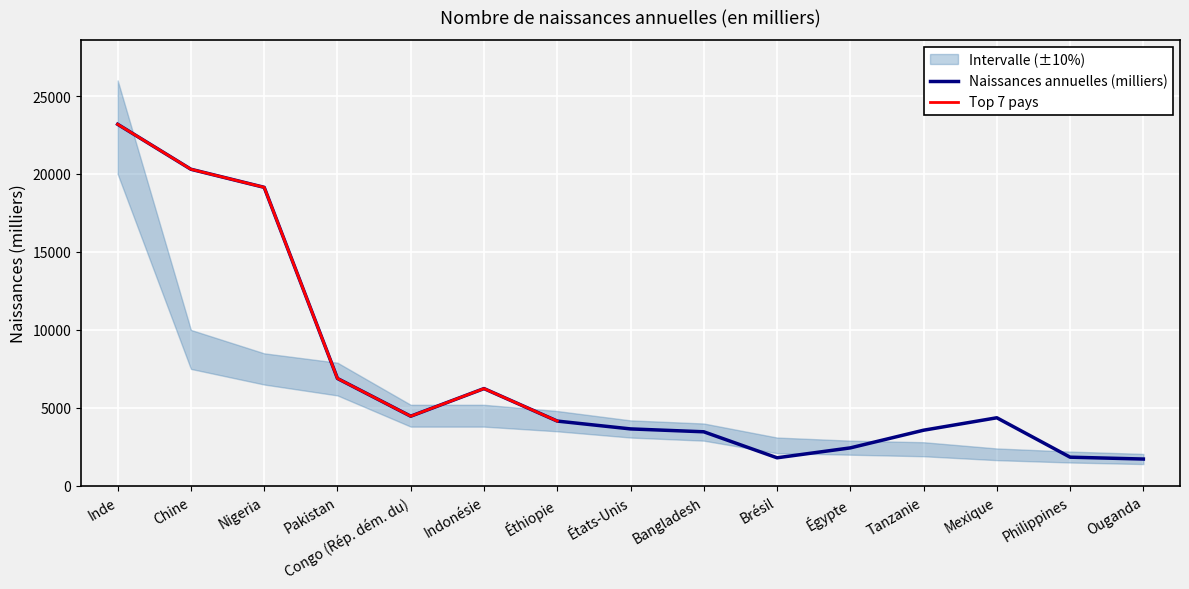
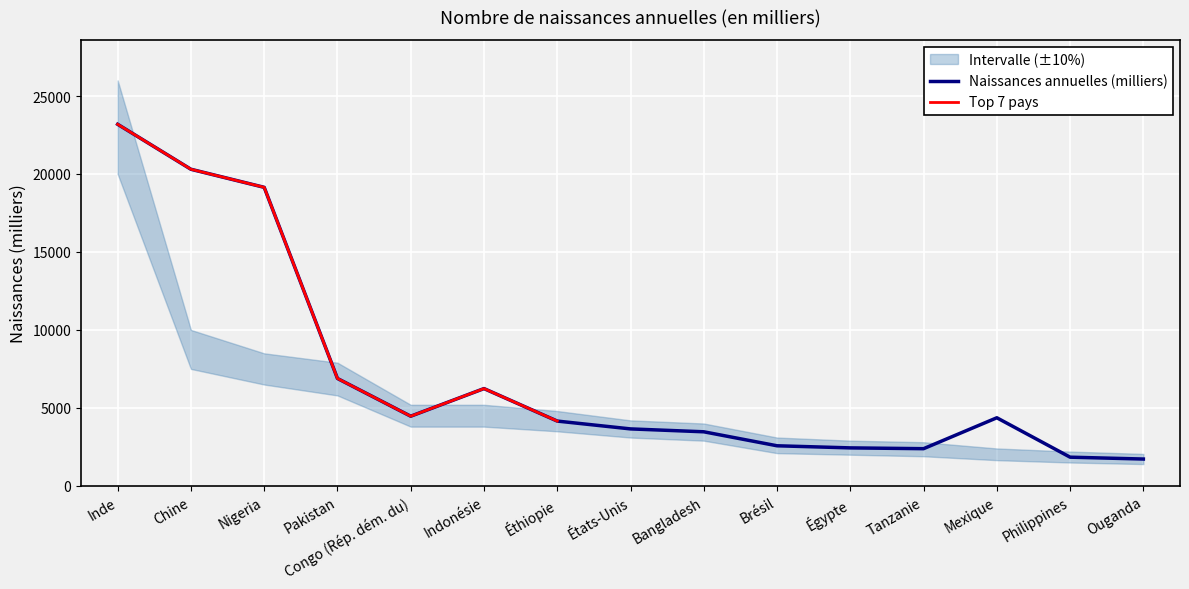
  {
    "Naissances annuelles (milliers)": {
      "États-Unis": 3700,
      "Bangladesh": 3500,
-     "Brésil": 1800,
+     "Brésil": 2600,
      "Égypte": 2400,
-     "Tanzanie": 3600,
+     "Tanzanie": 2400,
      "Mexique": 4400,
      "Philippines": 1800,
      "Ouganda": 1700
    }
  }
